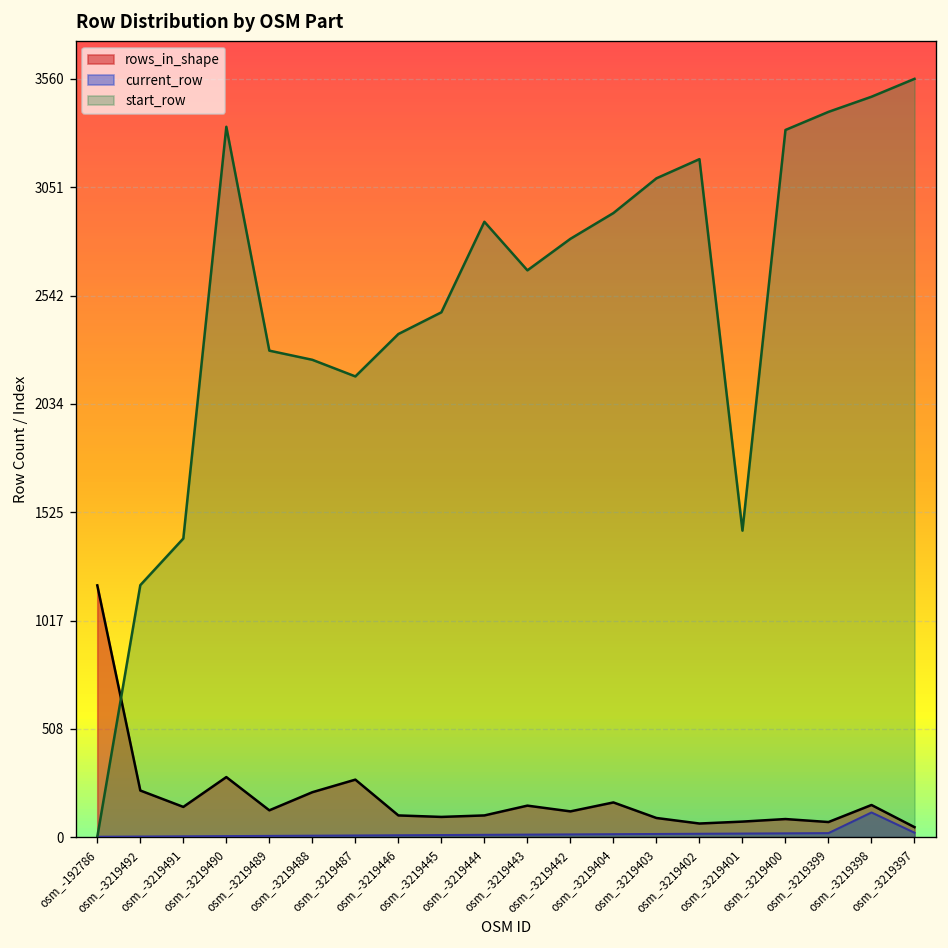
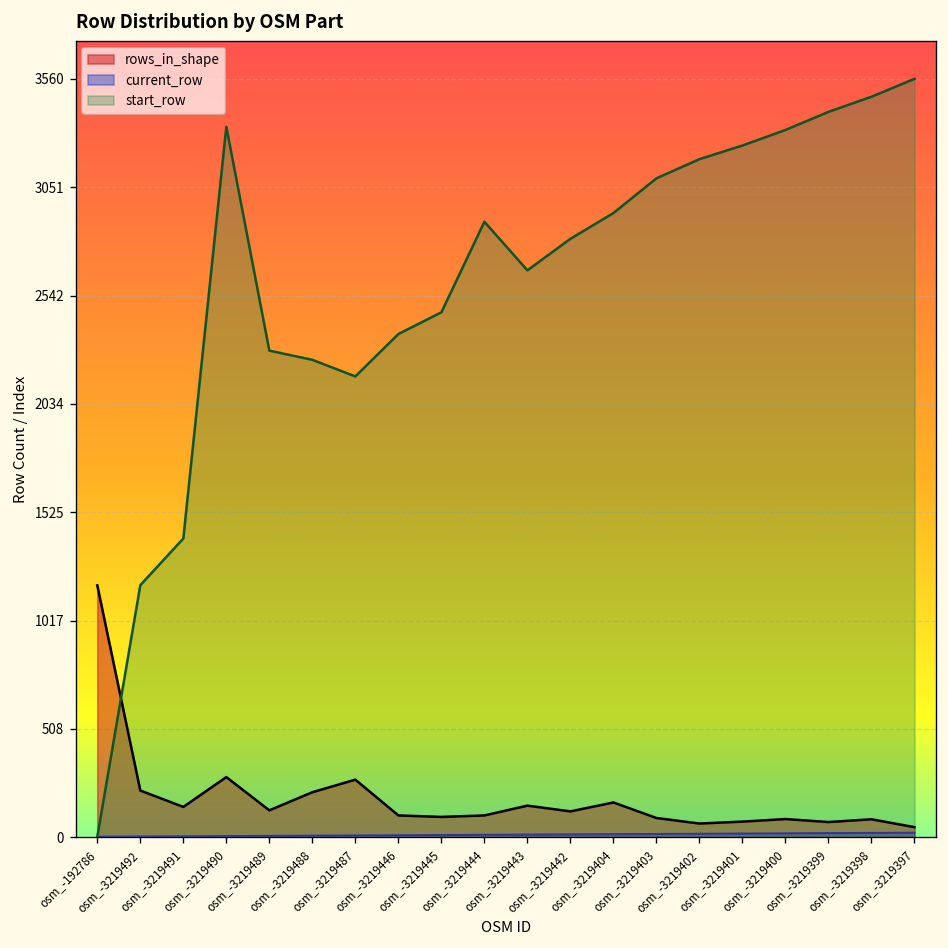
  {
    "rows_in_shape": {
      "osm_-192786": 1180,
      "osm_-3219492": 220,
      "osm_-3219491": 140,
      "osm_-3219490": 280,
      "osm_-3219489": 130,
      "osm_-3219488": 210,
      "osm_-3219487": 270,
      "osm_-3219446": 100,
      "osm_-3219445": 100,
      "osm_-3219444": 100,
      "osm_-3219443": 150,
      "osm_-3219442": 120,
      "osm_-3219404": 160,
      "osm_-3219403": 90,
      "osm_-3219402": 60,
      "osm_-3219401": 70,
      "osm_-3219400": 90,
      "osm_-3219399": 70,
-     "osm_-3219398": 150,
+     "osm_-3219398": 80,
      "osm_-3219397": 50
    },
    "current_row": {
      "osm_-3219492": 0,
      "osm_-3219491": 0,
      "osm_-3219490": 10,
      "osm_-3219489": 10,
      "osm_-3219488": 10,
      "osm_-3219487": 10,
      "osm_-3219446": 10,
      "osm_-3219445": 10,
      "osm_-3219444": 10,
      "osm_-3219443": 10,
      "osm_-3219442": 10,
      "osm_-3219404": 10,
      "osm_-3219403": 20,
      "osm_-3219402": 20,
      "osm_-3219401": 20,
      "osm_-3219400": 20,
      "osm_-3219399": 20,
-     "osm_-3219398": 120,
+     "osm_-3219398": 20,
      "osm_-3219397": 20
    },
    "start_row": {
      "osm_-3219492": 1180,
      "osm_-3219491": 1400,
      "osm_-3219490": 3340,
      "osm_-3219489": 2280,
      "osm_-3219488": 2240,
      "osm_-3219487": 2160,
      "osm_-3219446": 2360,
      "osm_-3219445": 2460,
      "osm_-3219444": 2890,
      "osm_-3219443": 2660,
      "osm_-3219442": 2810,
      "osm_-3219404": 2930,
      "osm_-3219403": 3090,
      "osm_-3219402": 3180,
-     "osm_-3219401": 1440,
+     "osm_-3219401": 3250,
      "osm_-3219400": 3320,
      "osm_-3219399": 3410,
      "osm_-3219398": 3480,
      "osm_-3219397": 3560
    }
  }
